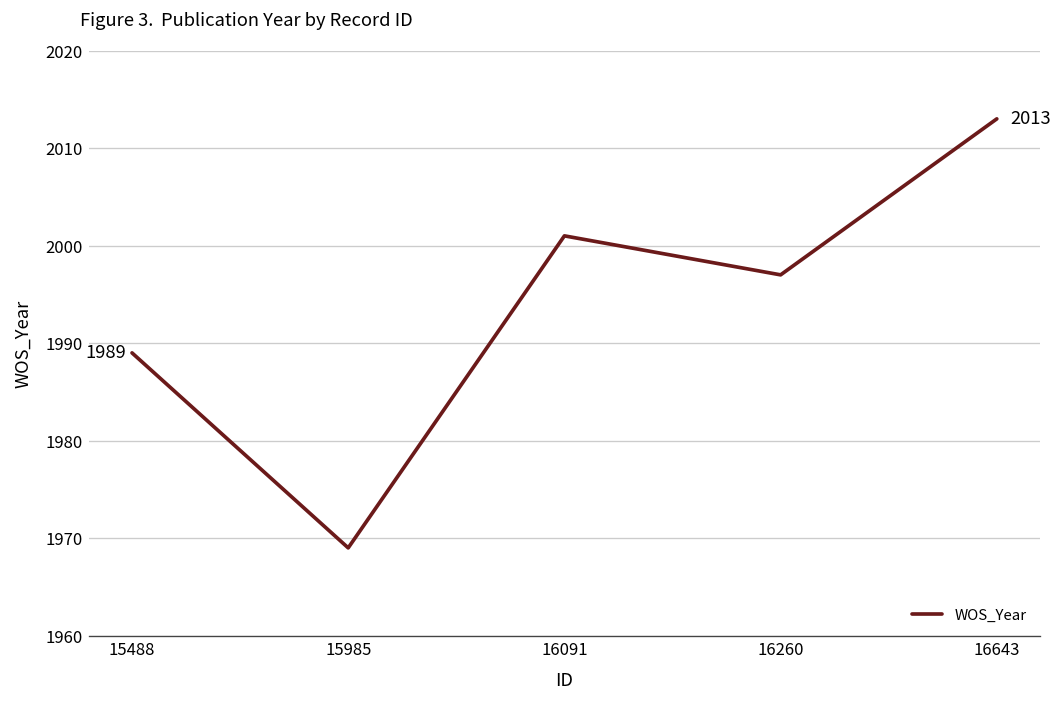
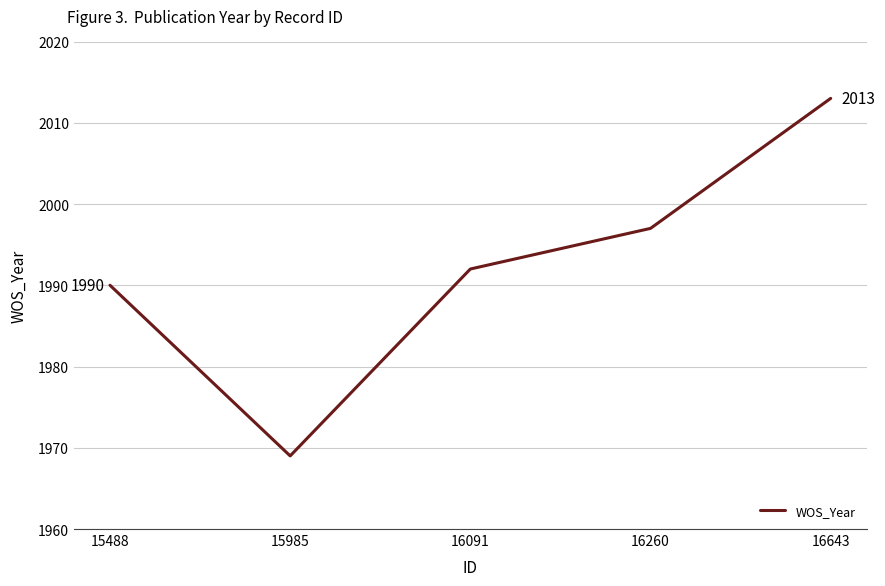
  {
-   "15488": 1989,
-   "16091": 2001,
+   "15488": 1990,
+   "16091": 1992,
    "16643": 2013
  }
